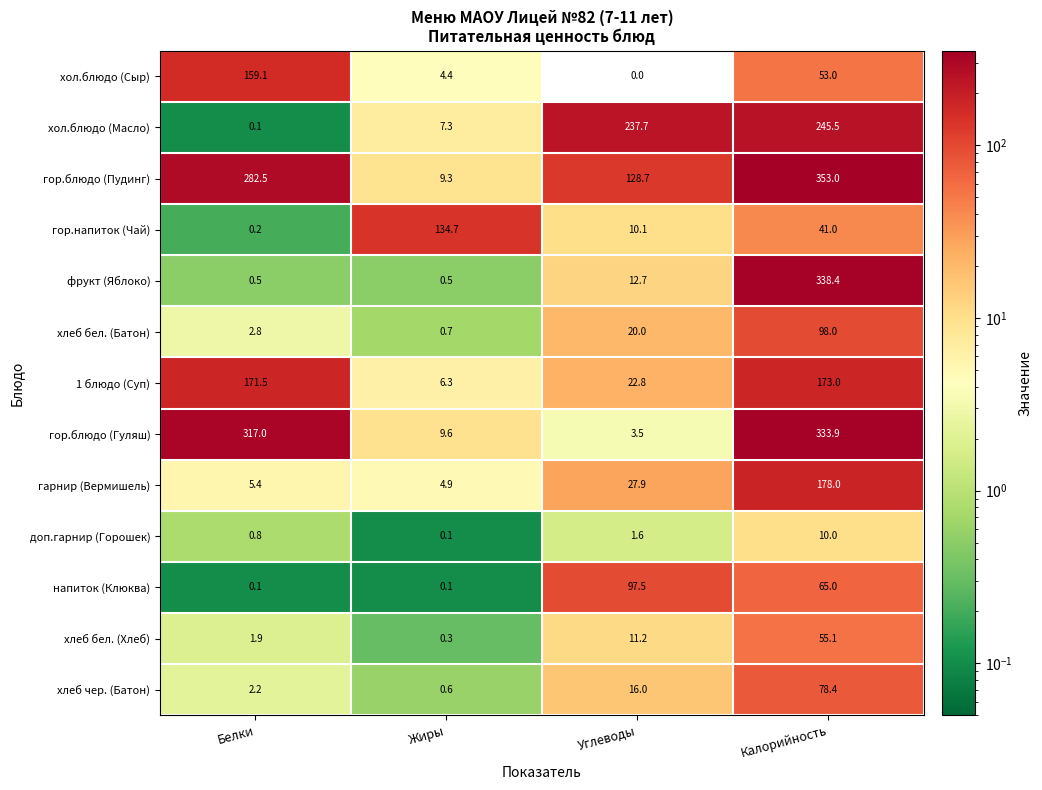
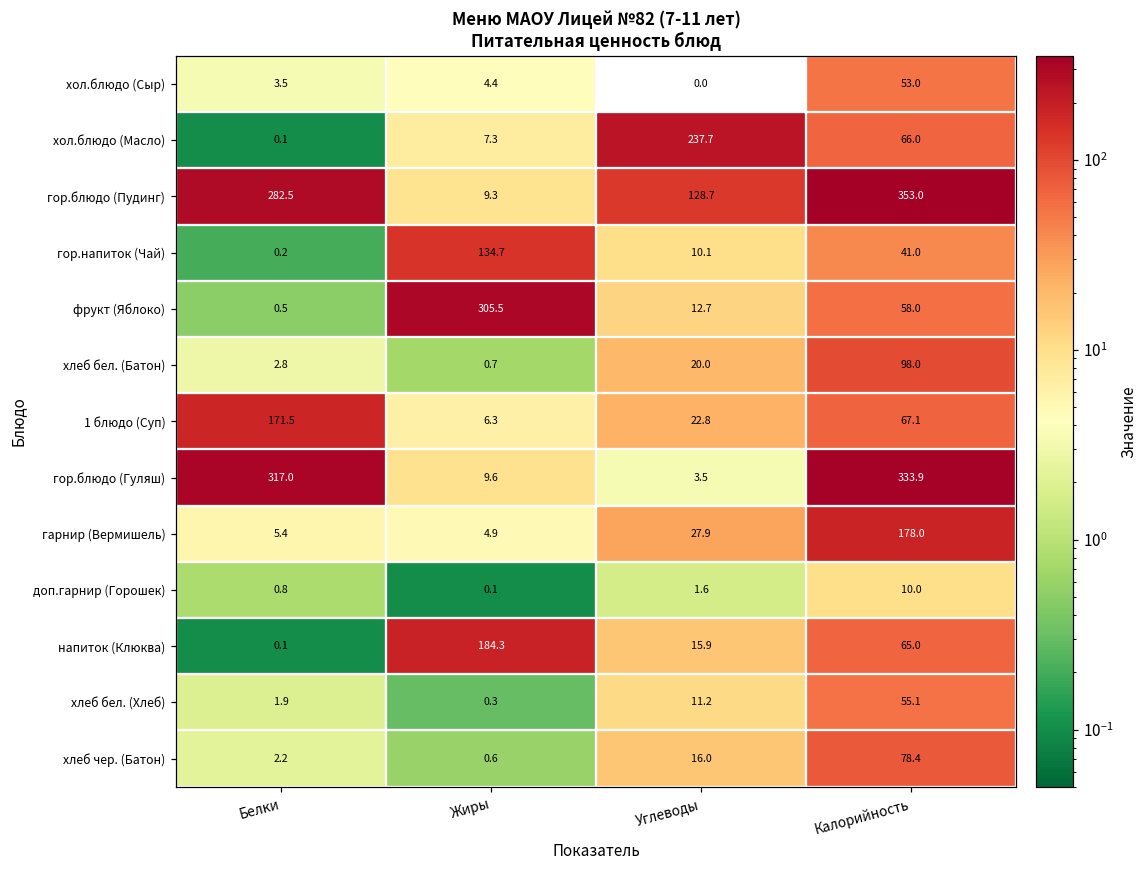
  {
    "хол.блюдо (Сыр)": {
-     "Белки": 159.1,
+     "Белки": 3.5,
      "Жиры": 4.4,
      "Углеводы": 0.0,
      "Калорийность": 53.0
    },
    "хол.блюдо (Масло)": {
      "Белки": 0.1,
      "Жиры": 7.3,
      "Углеводы": 237.7,
-     "Калорийность": 245.5
+     "Калорийность": 66.0
    },
    "гор.блюдо (Пудинг)": {
      "Белки": 282.5,
      "Жиры": 9.3,
      "Углеводы": 128.7,
      "Калорийность": 353.0
    },
    "гор.напиток (Чай)": {
      "Белки": 0.2,
      "Жиры": 134.7,
      "Углеводы": 10.1,
      "Калорийность": 41.0
    },
    "фрукт (Яблоко)": {
      "Белки": 0.5,
-     "Жиры": 0.5,
+     "Жиры": 305.5,
      "Углеводы": 12.7,
-     "Калорийность": 338.4
+     "Калорийность": 58.0
    },
    "хлеб бел. (Батон)": {
      "Белки": 2.8,
      "Жиры": 0.7,
      "Углеводы": 20.0,
      "Калорийность": 98.0
    },
    "1 блюдо (Суп)": {
      "Белки": 171.5,
      "Жиры": 6.3,
      "Углеводы": 22.8,
-     "Калорийность": 173.0
+     "Калорийность": 67.1
    },
    "гор.блюдо (Гуляш)": {
      "Белки": 317.0,
      "Жиры": 9.6,
      "Углеводы": 3.5,
      "Калорийность": 333.9
    },
    "гарнир (Вермишель)": {
      "Белки": 5.4,
      "Жиры": 4.9,
      "Углеводы": 27.9,
      "Калорийность": 178.0
    },
    "доп.гарнир (Горошек)": {
      "Белки": 0.8,
      "Жиры": 0.1,
      "Углеводы": 1.6,
      "Калорийность": 10.0
    },
    "напиток (Клюква)": {
      "Белки": 0.1,
-     "Жиры": 0.1,
-     "Углеводы": 97.5,
+     "Жиры": 184.3,
+     "Углеводы": 15.9,
      "Калорийность": 65.0
    },
    "хлеб бел. (Хлеб)": {
      "Белки": 1.9,
      "Жиры": 0.3,
      "Углеводы": 11.2,
      "Калорийность": 55.1
    },
    "хлеб чер. (Батон)": {
      "Белки": 2.2,
      "Жиры": 0.6,
      "Углеводы": 16.0,
      "Калорийность": 78.4
    }
  }
